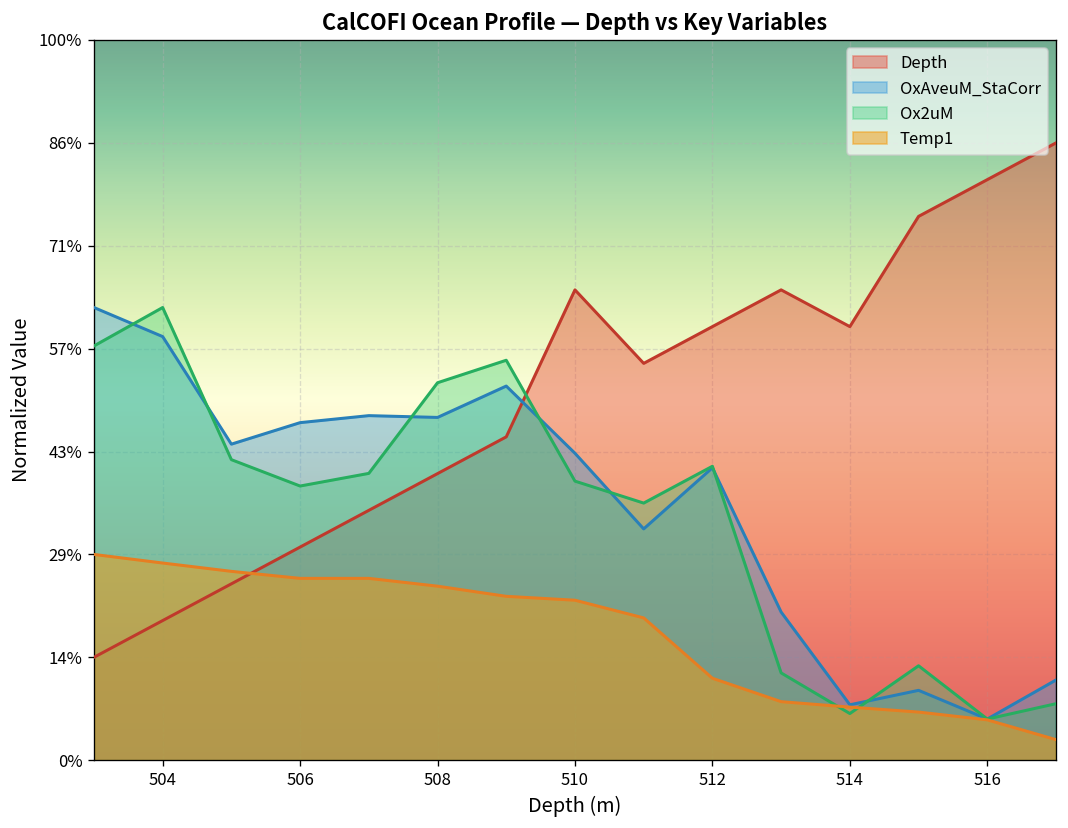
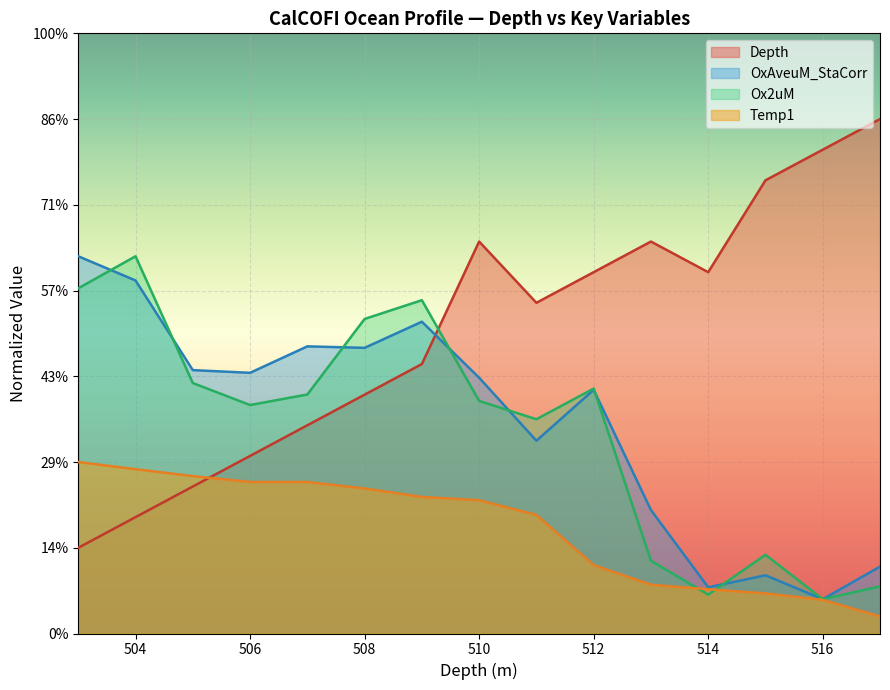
  {
    "Depth": {
      "504": "19%",
      "506": "30%",
      "508": "40%",
      "510": "65%",
      "512": "60%",
      "514": "60%",
      "516": "81%"
    },
    "OxAveuM_StaCorr": {
      "504": "59%",
-     "506": "47%",
+     "506": "43%",
      "508": "48%",
      "510": "43%"
    },
    "Ox2uM": {
      "504": "63%",
      "506": "38%",
      "508": "52%",
      "510": "39%",
      "514": "6%"
    },
    "Temp1": {
      "504": "27%",
      "506": "25%",
      "508": "24%",
      "510": "22%",
      "512": "11%"
    }
  }
